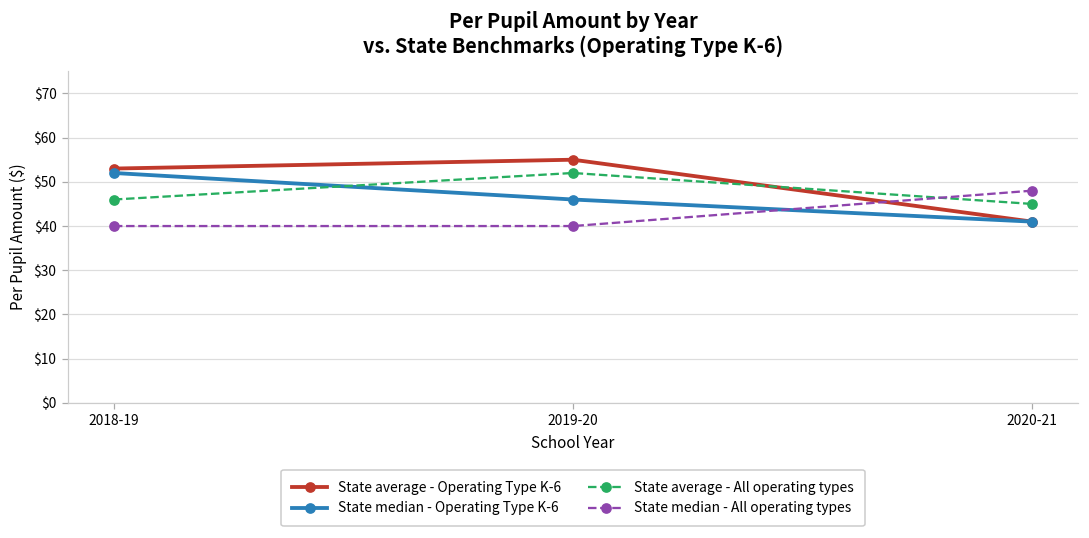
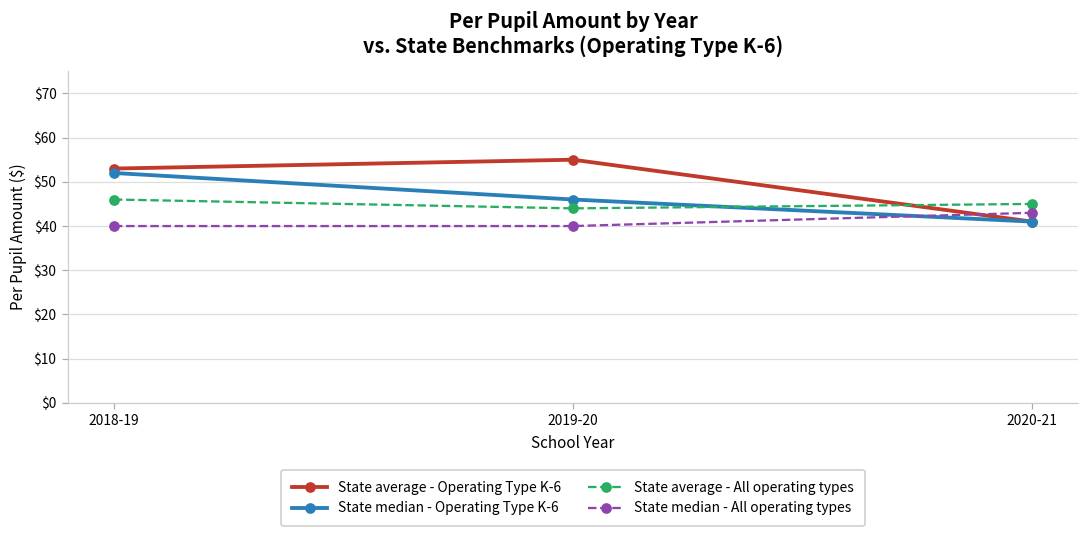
  {
    "State average - Operating Type K-6": {
      "2018-19": "$53",
      "2019-20": "$55"
    },
    "State median - Operating Type K-6": {
      "2018-19": "$52",
      "2019-20": "$46"
    },
    "State average - All operating types": {
      "2018-19": "$46",
-     "2019-20": "$52",
+     "2019-20": "$44",
      "2020-21": "$45"
    },
    "State median - All operating types": {
      "2018-19": "$40",
      "2019-20": "$40",
-     "2020-21": "$48"
+     "2020-21": "$43"
    }
  }
